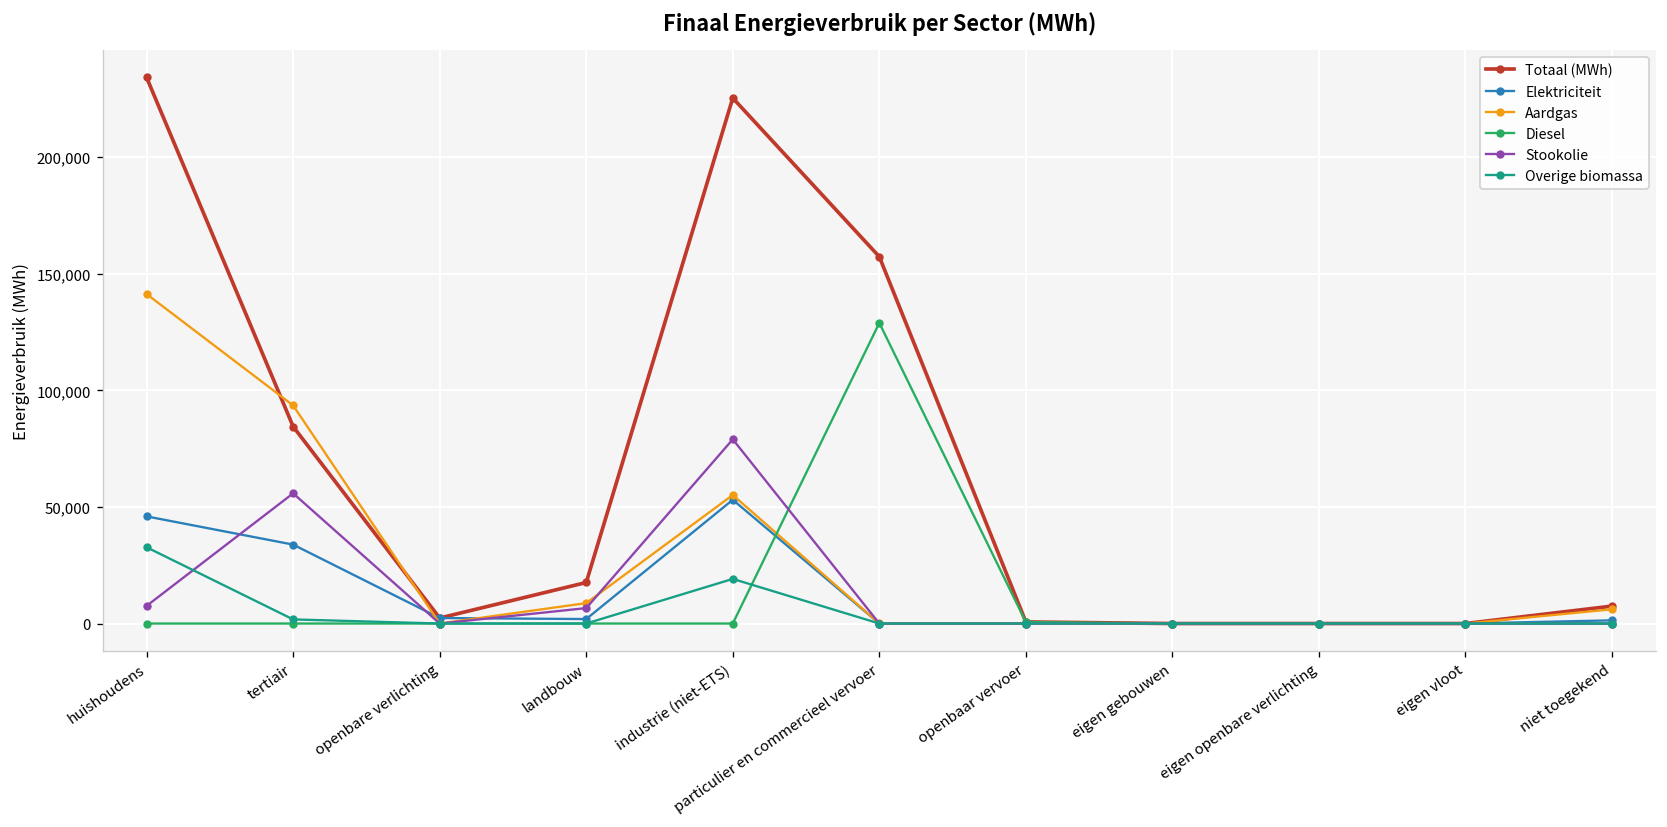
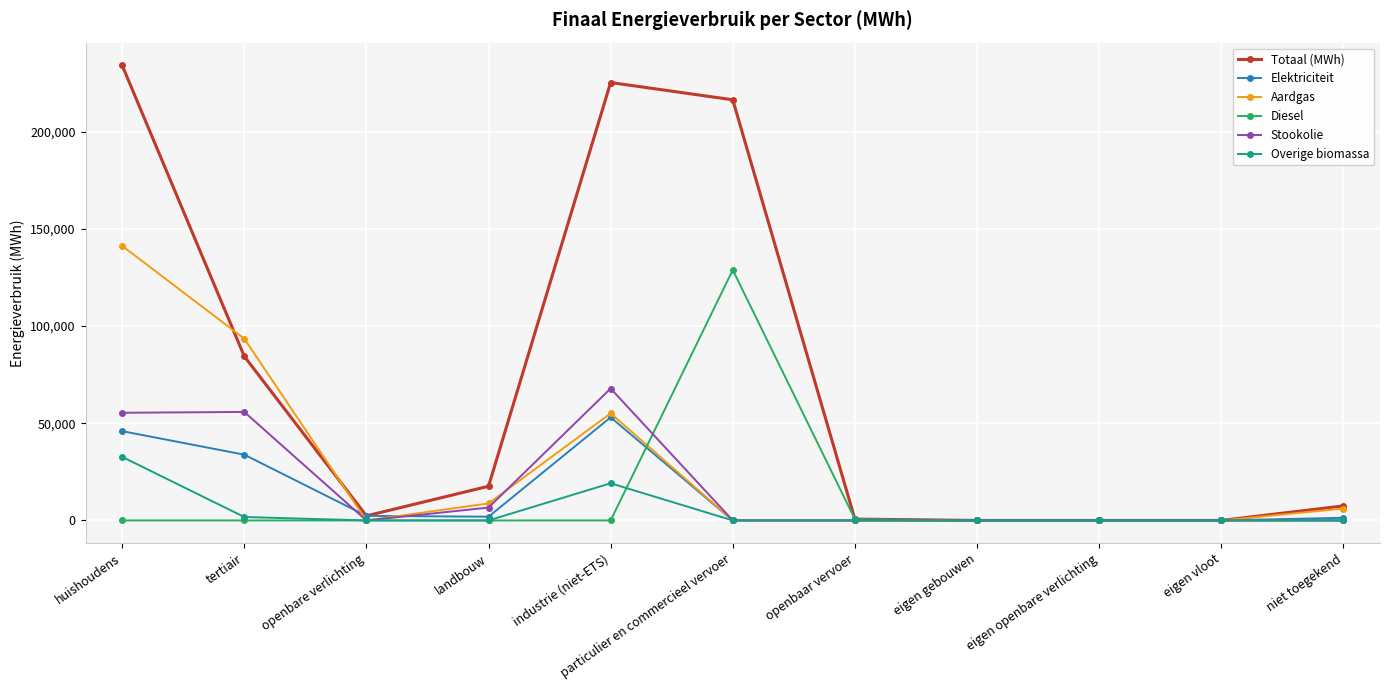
  {
    "Totaal (MWh)": {
      "huishoudens": "234,000",
      "tertiair": "84,000",
      "landbouw": "18,000",
      "industrie (niet-ETS)": "225,000",
-     "particulier en commercieel vervoer": "157,000",
+     "particulier en commercieel vervoer": "216,000",
      "niet toegekend": "7,000"
    },
    "Elektriciteit": {
      "huishoudens": "46,000",
      "tertiair": "34,000",
      "landbouw": "2,000",
      "industrie (niet-ETS)": "53,000",
      "niet toegekend": "1,000"
    },
    "Aardgas": {
      "huishoudens": "141,000",
      "tertiair": "94,000",
      "landbouw": "9,000",
      "industrie (niet-ETS)": "55,000",
      "niet toegekend": "6,000"
    },
    "Stookolie": {
-     "huishoudens": "8,000",
+     "huishoudens": "55,000",
      "tertiair": "56,000",
      "landbouw": "7,000",
-     "industrie (niet-ETS)": "79,000"
+     "industrie (niet-ETS)": "68,000"
    }
  }
